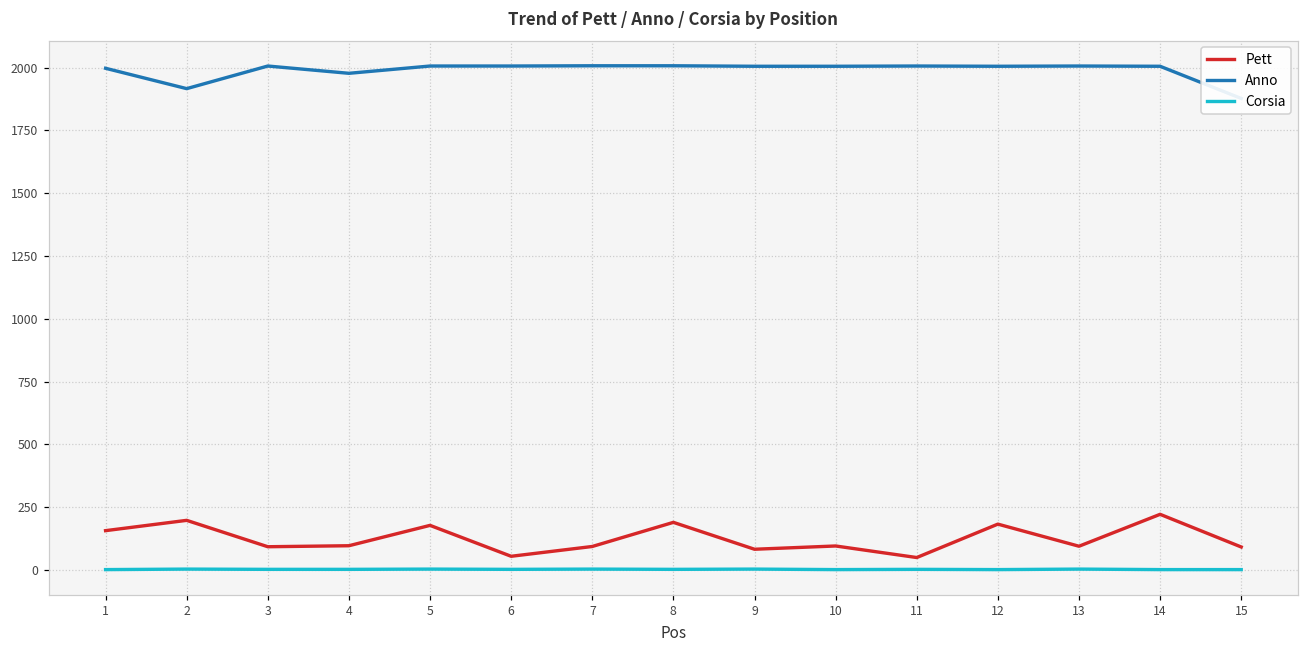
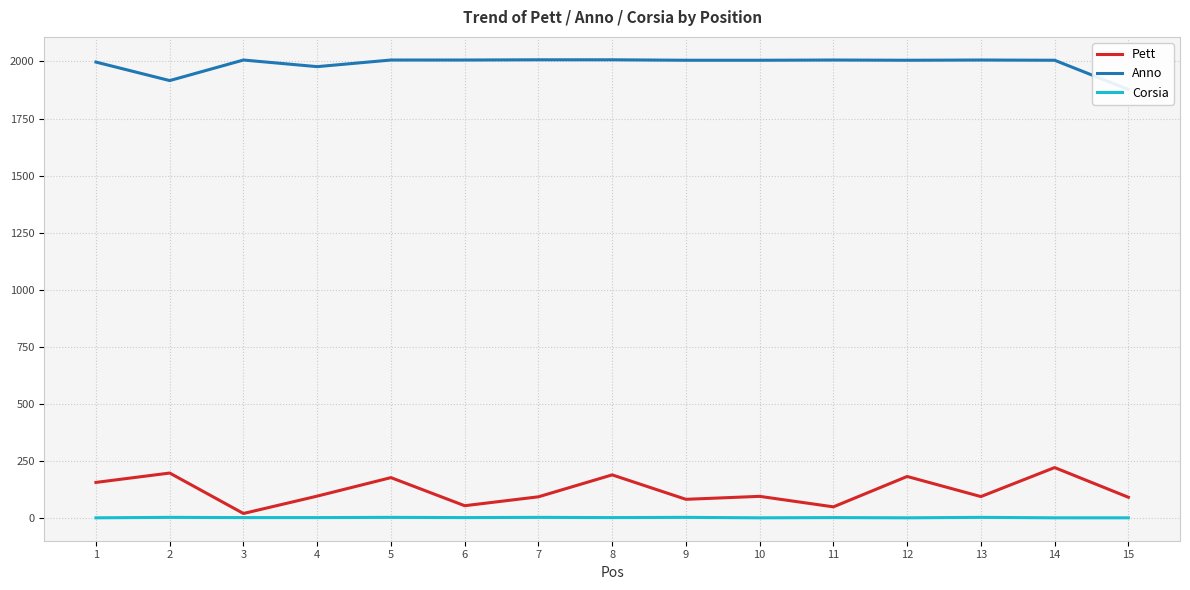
  {
    "Pett": {
      "1": 160,
      "2": 200,
-     "3": 90,
+     "3": 20,
      "4": 100,
      "5": 180,
      "6": 60,
      "7": 90,
      "8": 190,
      "9": 80,
      "10": 100,
      "11": 50,
      "12": 180,
      "13": 100,
      "14": 220,
      "15": 90
    },
    "Anno": {
      "1": 2000,
      "2": 1920,
      "3": 2010,
      "4": 1980,
      "5": 2010,
      "6": 2010,
      "7": 2010,
      "8": 2010,
      "9": 2010,
      "10": 2010,
      "11": 2010,
      "12": 2010,
      "13": 2010,
      "14": 2010
    },
    "Corsia": {
      "1": 0,
      "2": 0,
      "3": 0,
      "4": 0,
      "5": 0,
      "6": 0,
      "7": 0,
      "8": 0,
      "9": 0,
      "10": 0,
      "11": 0,
      "12": 0,
      "13": 0,
      "14": 0,
      "15": 0
    }
  }
